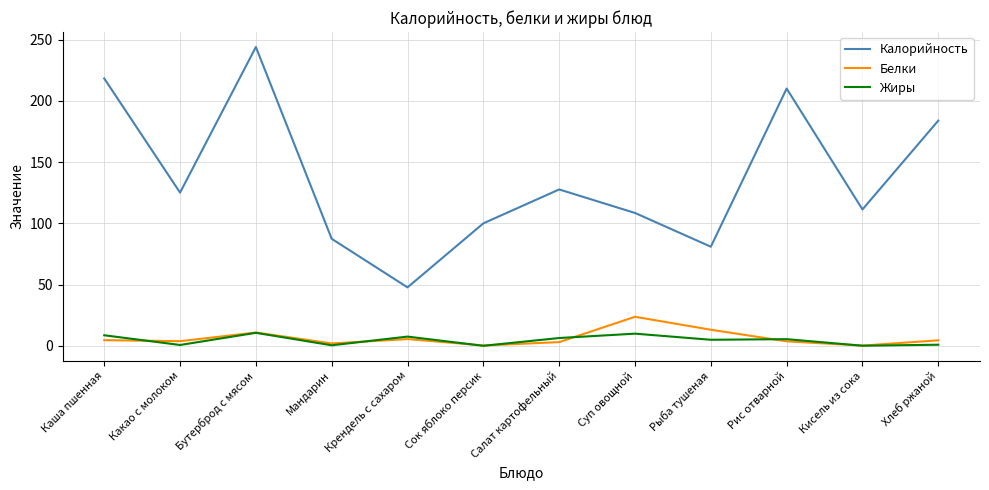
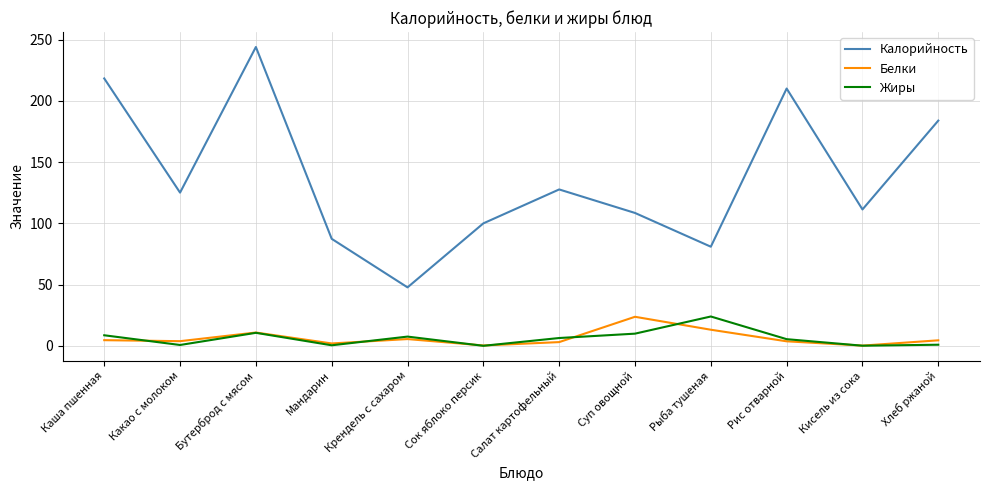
  {
    "Калорийность": {
      "Каша пшенная": 218,
      "Какао с молоком": 125,
      "Бутерброд с мясом": 244,
      "Мандарин": 87,
      "Крендель с сахаром": 48,
      "Сок яблоко персик": 100,
      "Салат картофельный": 128,
      "Суп овощной": 109,
      "Рыба тушеная": 81,
      "Рис отварной": 210,
      "Кисель из сока": 111,
      "Хлеб ржаной": 184
    },
    "Белки": {
      "Каша пшенная": 5,
      "Какао с молоком": 4,
      "Салат картофельный": 3,
      "Суп овощной": 24,
      "Рыба тушеная": 13,
      "Хлеб ржаной": 4
    },
    "Жиры": {
      "Каша пшенная": 9,
      "Какао с молоком": 1,
      "Салат картофельный": 6,
      "Суп овощной": 10,
-     "Рыба тушеная": 5,
+     "Рыба тушеная": 24,
      "Хлеб ржаной": 1
    }
  }
